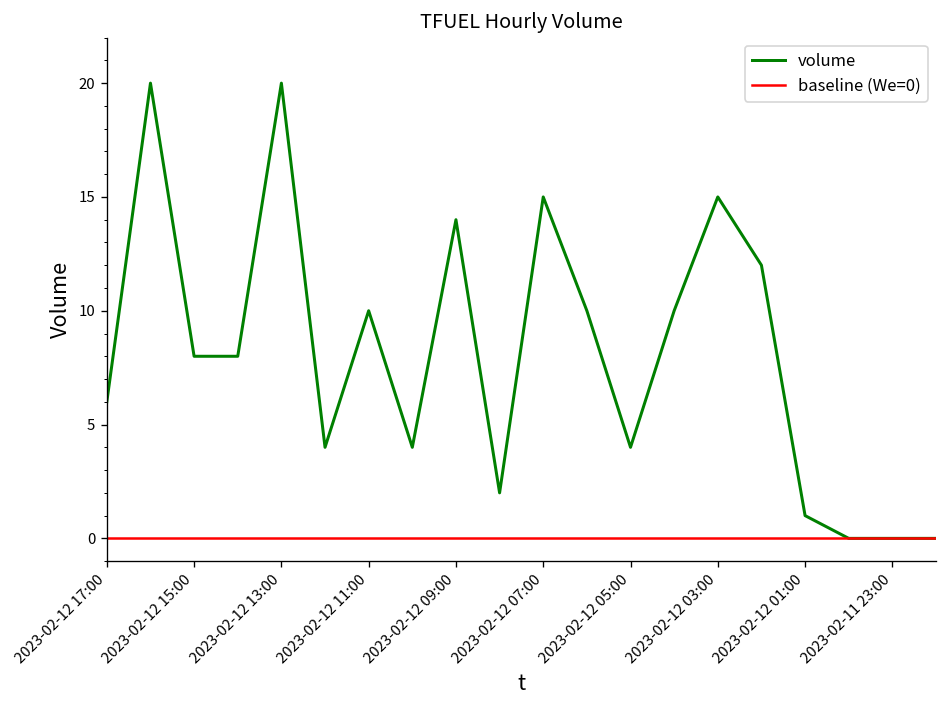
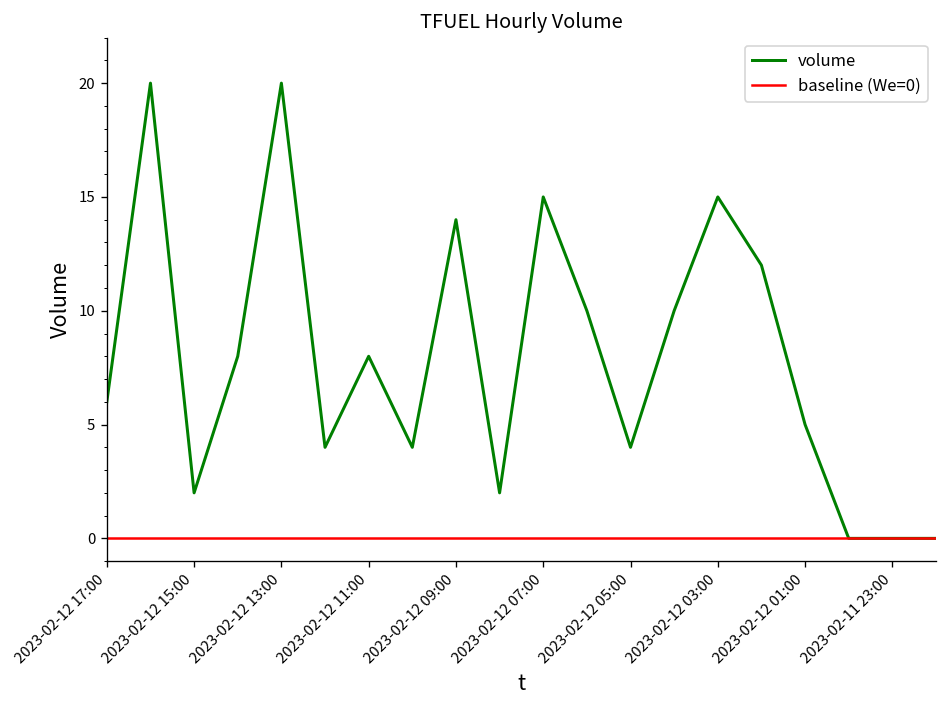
  {
    "2023-02-12 17:00": 6,
-   "2023-02-12 15:00": 8,
+   "2023-02-12 15:00": 2,
    "2023-02-12 13:00": 20,
-   "2023-02-12 11:00": 10,
+   "2023-02-12 11:00": 8,
    "2023-02-12 09:00": 14,
    "2023-02-12 07:00": 15,
    "2023-02-12 05:00": 4,
    "2023-02-12 03:00": 15,
-   "2023-02-12 01:00": 1,
+   "2023-02-12 01:00": 5,
    "2023-02-11 23:00": 0
  }
